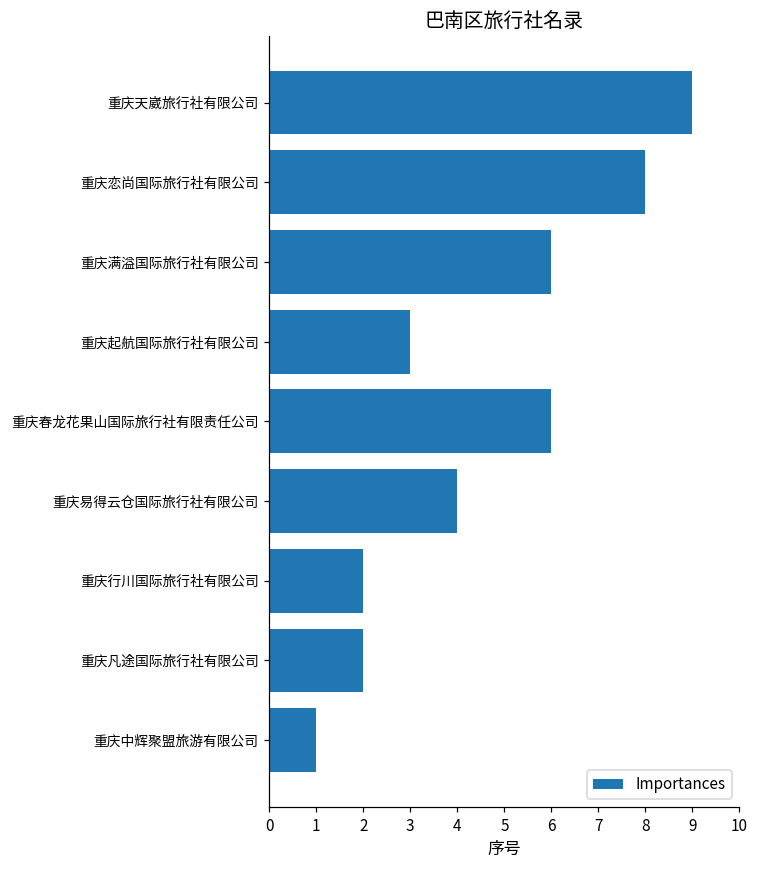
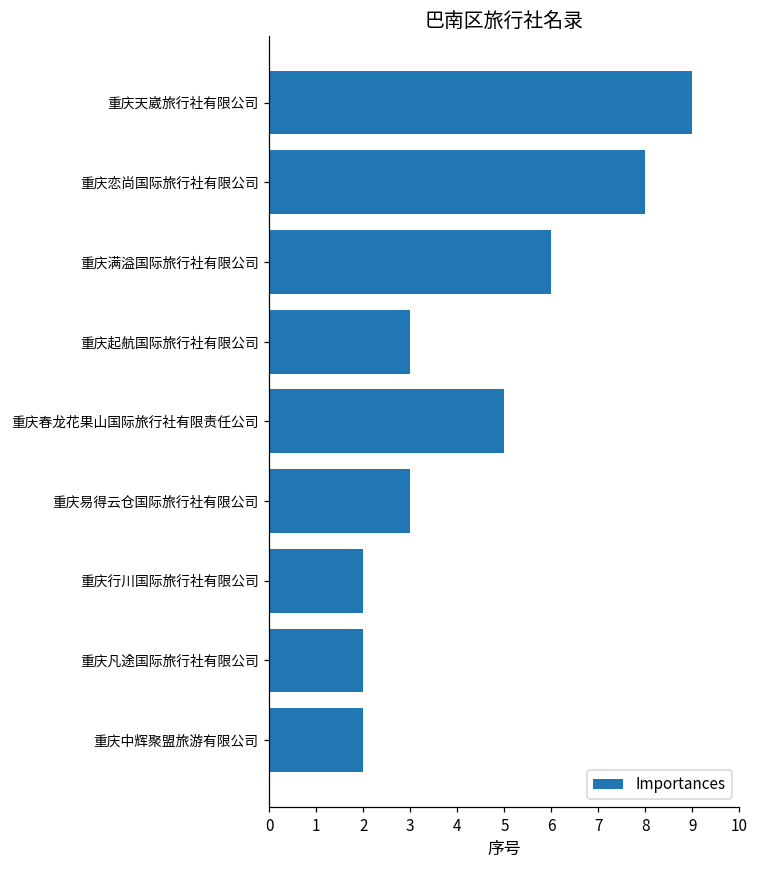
  {
    "重庆天崴旅行社有限公司": 9,
    "重庆恋尚国际旅行社有限公司": 8,
    "重庆满溢国际旅行社有限公司": 6,
    "重庆起航国际旅行社有限公司": 3,
-   "重庆春龙花果山国际旅行社有限责任公司": 6,
-   "重庆易得云仓国际旅行社有限公司": 4,
+   "重庆春龙花果山国际旅行社有限责任公司": 5,
+   "重庆易得云仓国际旅行社有限公司": 3,
    "重庆行川国际旅行社有限公司": 2,
    "重庆凡途国际旅行社有限公司": 2,
-   "重庆中辉聚盟旅游有限公司": 1
+   "重庆中辉聚盟旅游有限公司": 2
  }
